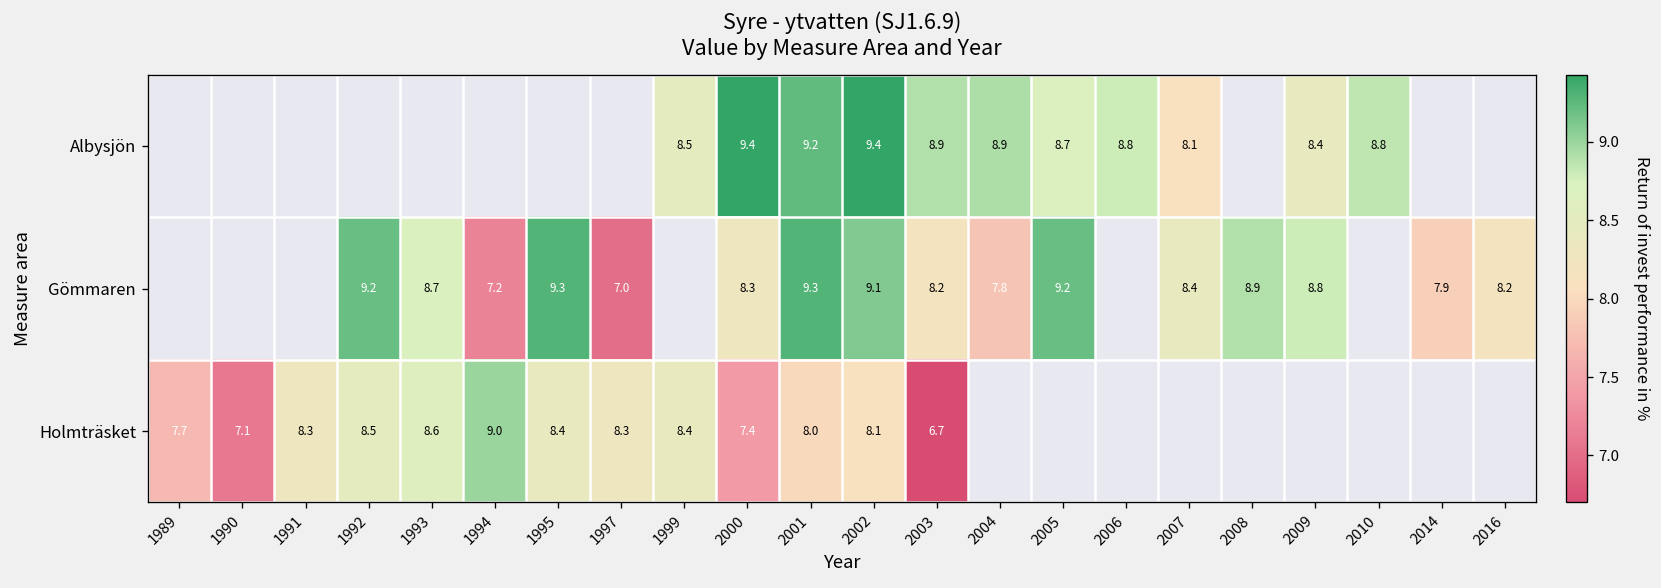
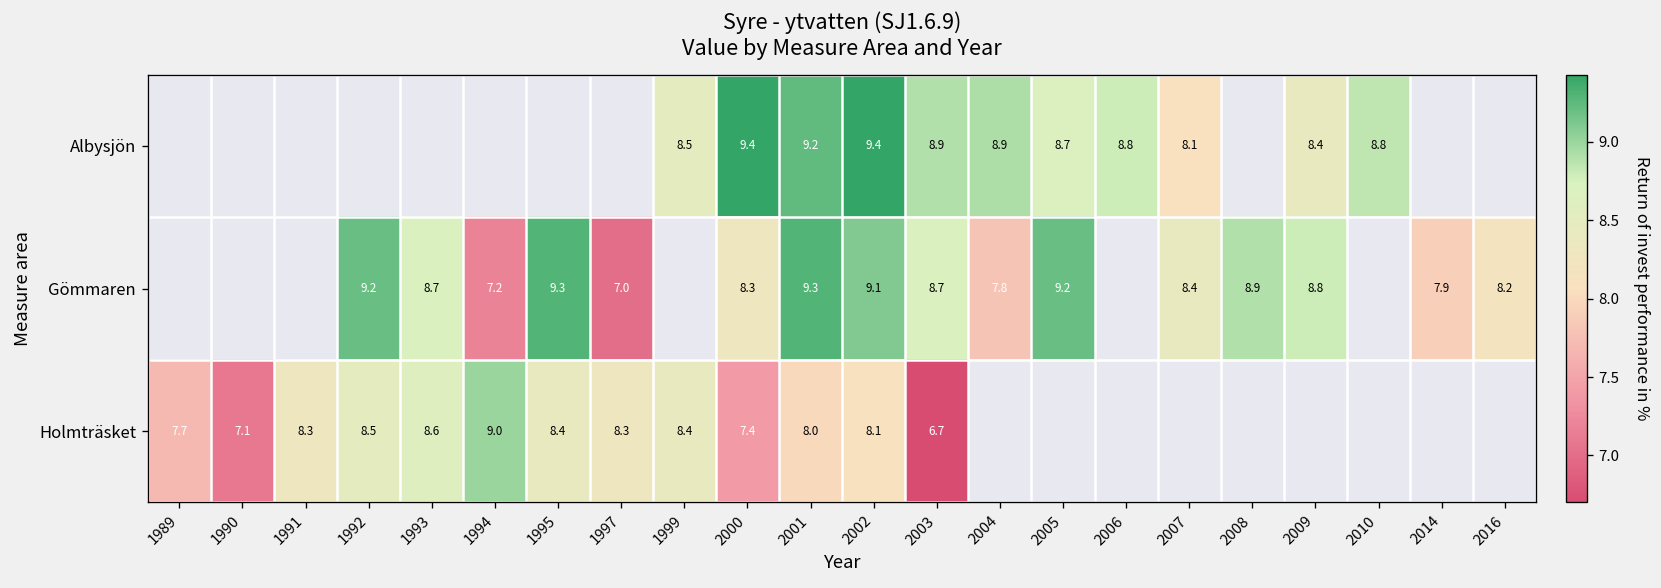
  {
    "Albysjön": {
      "1999": 8.5,
      "2000": 9.4,
      "2001": 9.2,
      "2002": 9.4,
      "2003": 8.9,
      "2004": 8.9,
      "2005": 8.7,
      "2006": 8.8,
      "2007": 8.1,
      "2009": 8.4,
      "2010": 8.8
    },
    "Gömmaren": {
      "1992": 9.2,
      "1993": 8.7,
      "1994": 7.2,
      "1995": 9.3,
      "1997": 7.0,
      "2000": 8.3,
      "2001": 9.3,
      "2002": 9.1,
-     "2003": 8.2,
+     "2003": 8.7,
      "2004": 7.8,
      "2005": 9.2,
      "2007": 8.4,
      "2008": 8.9,
      "2009": 8.8,
      "2014": 7.9,
      "2016": 8.2
    },
    "Holmträsket": {
      "1989": 7.7,
      "1990": 7.1,
      "1991": 8.3,
      "1992": 8.5,
      "1993": 8.6,
      "1994": 9.0,
      "1995": 8.4,
      "1997": 8.3,
      "1999": 8.4,
      "2000": 7.4,
      "2001": 8.0,
      "2002": 8.1,
      "2003": 6.7
    }
  }
